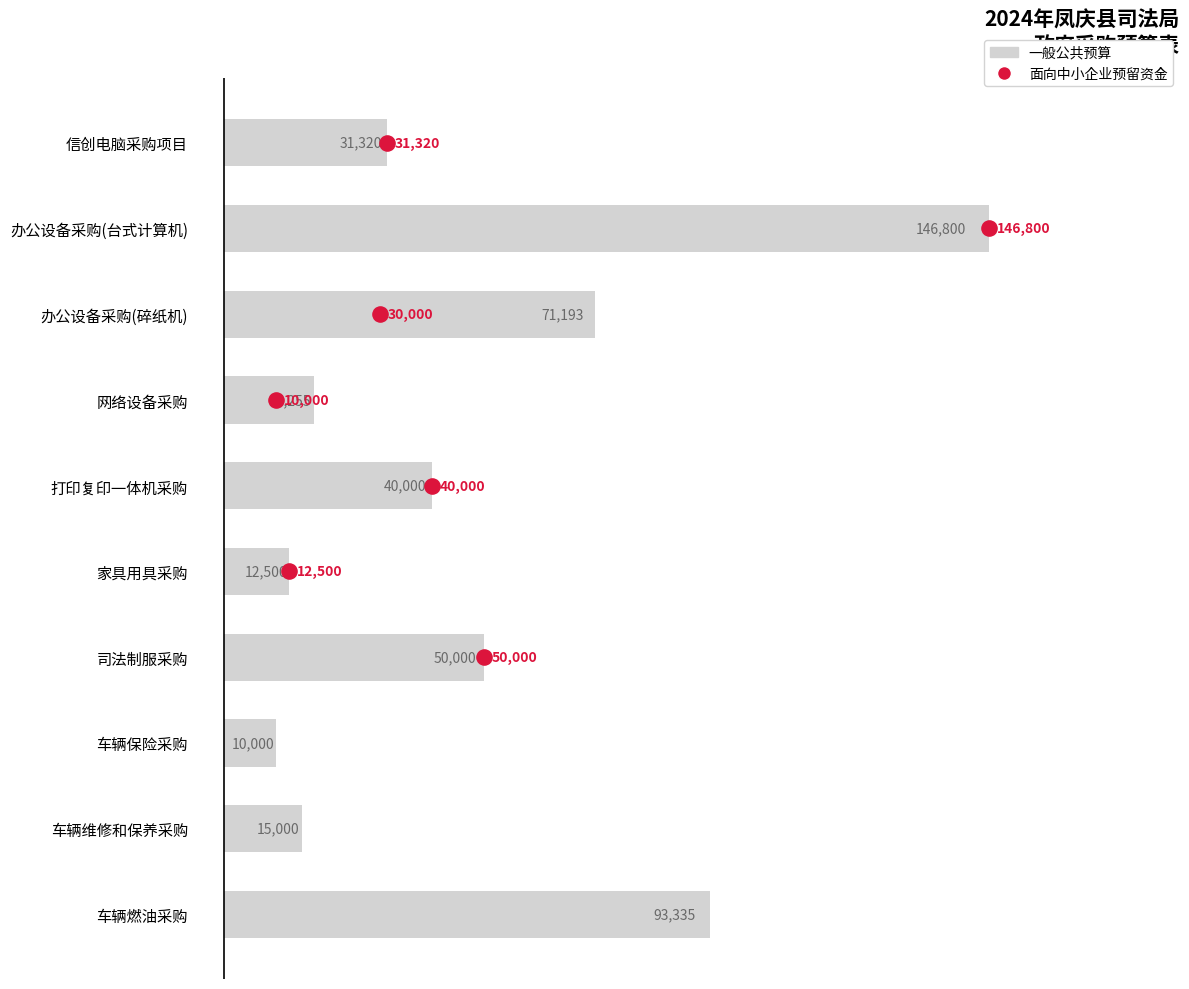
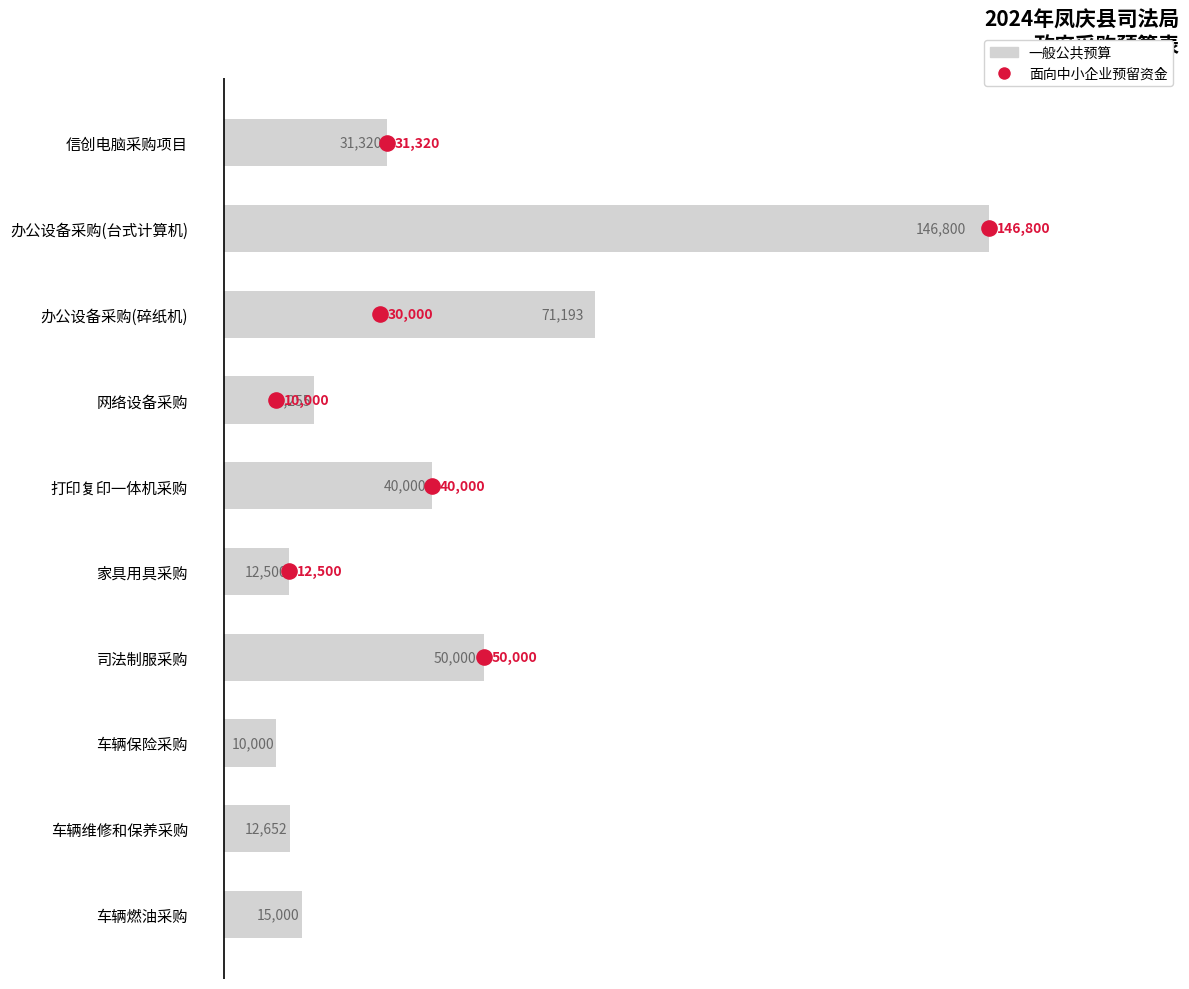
  {
    "一般公共预算": {
      "信创电脑采购项目": "31,320",
      "办公设备采购(台式计算机)": "146,800",
      "办公设备采购(碎纸机)": "71,193",
      "打印复印一体机采购": "40,000",
      "家具用具采购": "12,500",
      "司法制服采购": "50,000",
      "车辆保险采购": "10,000",
-     "车辆维修和保养采购": "15,000",
-     "车辆燃油采购": "93,335"
+     "车辆维修和保养采购": "12,652",
+     "车辆燃油采购": "15,000"
    }
  }
